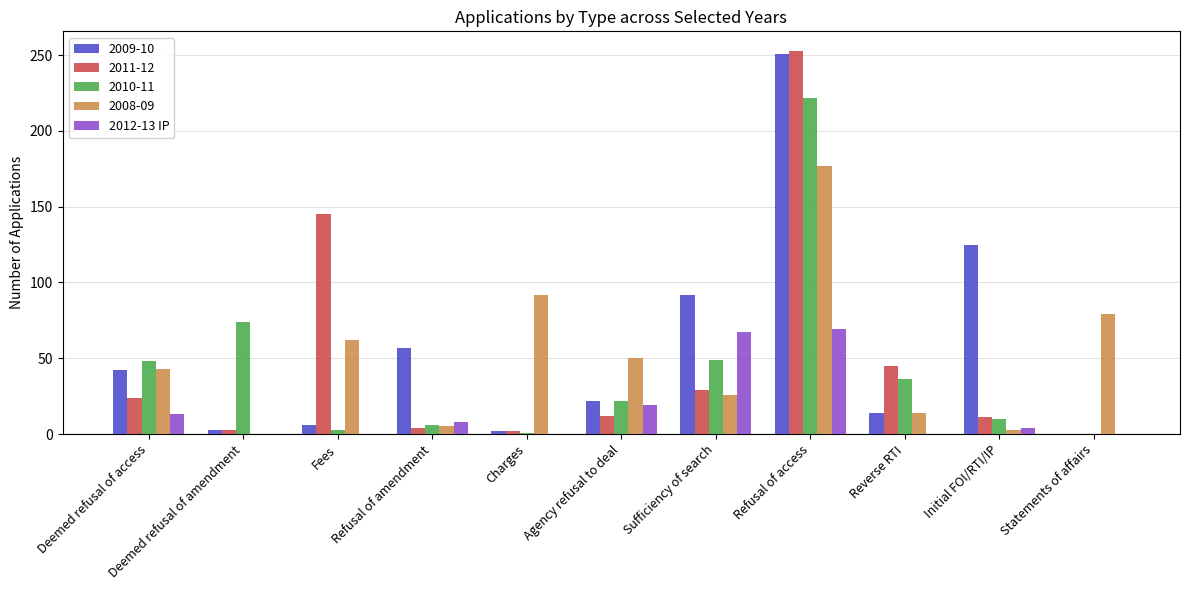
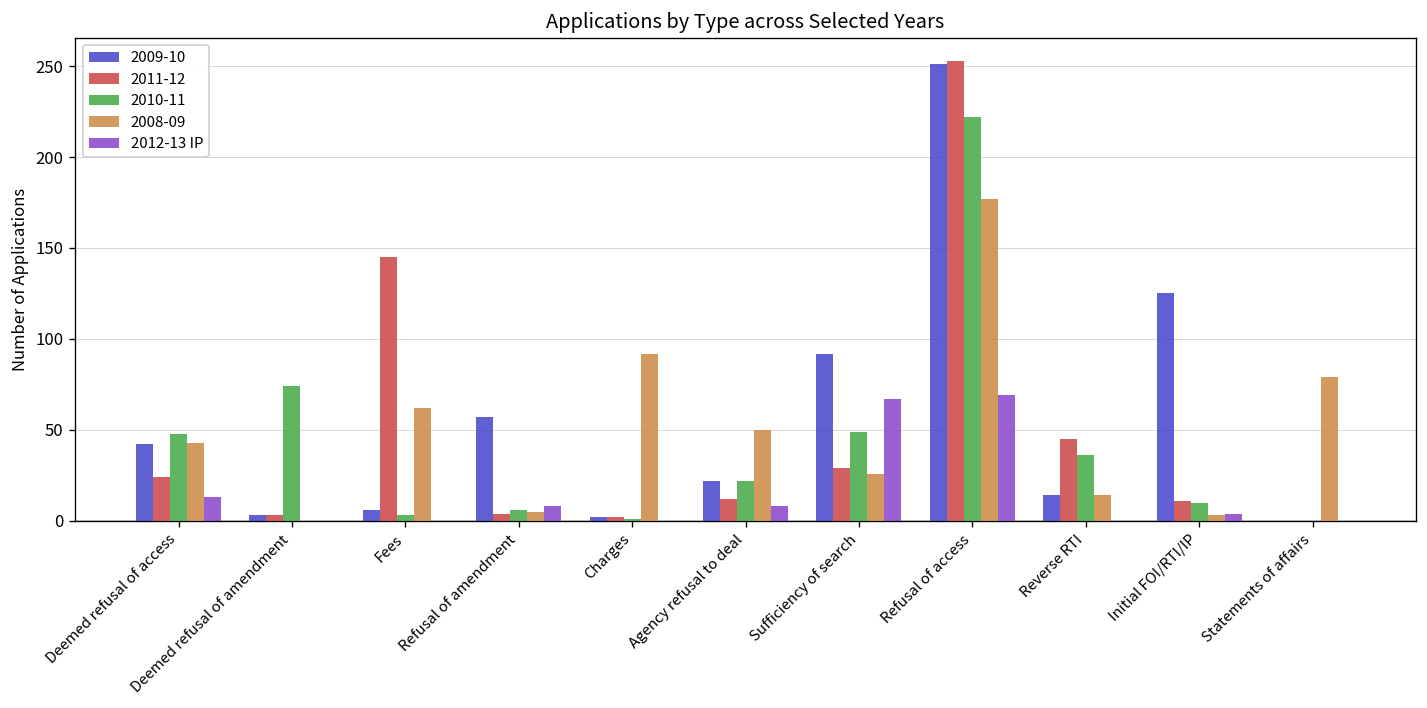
  {
    "2009-10": {
      "Deemed refusal of access": 42,
      "Deemed refusal of amendment": 3,
      "Fees": 6,
      "Refusal of amendment": 57,
      "Charges": 2,
      "Agency refusal to deal": 22,
      "Sufficiency of search": 92,
      "Refusal of access": 251,
      "Reverse RTI": 14,
      "Initial FOI/RTI/IP": 125,
      "Statements of affairs": 0
    },
    "2011-12": {
      "Deemed refusal of access": 24,
      "Deemed refusal of amendment": 3,
      "Fees": 145,
      "Refusal of amendment": 4,
      "Charges": 2,
      "Agency refusal to deal": 12,
      "Sufficiency of search": 29,
      "Refusal of access": 253,
      "Reverse RTI": 45,
      "Initial FOI/RTI/IP": 11,
      "Statements of affairs": 0
    },
    "2010-11": {
      "Deemed refusal of access": 48,
      "Deemed refusal of amendment": 74,
      "Fees": 3,
      "Refusal of amendment": 6,
      "Agency refusal to deal": 22,
      "Sufficiency of search": 49,
      "Refusal of access": 222,
      "Reverse RTI": 36,
      "Initial FOI/RTI/IP": 10,
      "Statements of affairs": 0
    },
    "2008-09": {
      "Deemed refusal of access": 43,
      "Deemed refusal of amendment": 0,
      "Fees": 62,
      "Refusal of amendment": 5,
      "Charges": 92,
      "Agency refusal to deal": 50,
      "Sufficiency of search": 26,
      "Refusal of access": 177,
      "Reverse RTI": 14,
      "Initial FOI/RTI/IP": 3,
      "Statements of affairs": 79
    },
    "2012-13 IP": {
      "Deemed refusal of access": 13,
      "Deemed refusal of amendment": 0,
      "Fees": 0,
      "Refusal of amendment": 8,
      "Charges": 0,
-     "Agency refusal to deal": 19,
+     "Agency refusal to deal": 8,
      "Sufficiency of search": 67,
      "Refusal of access": 69,
      "Reverse RTI": 0,
      "Initial FOI/RTI/IP": 4,
      "Statements of affairs": 0
    }
  }
